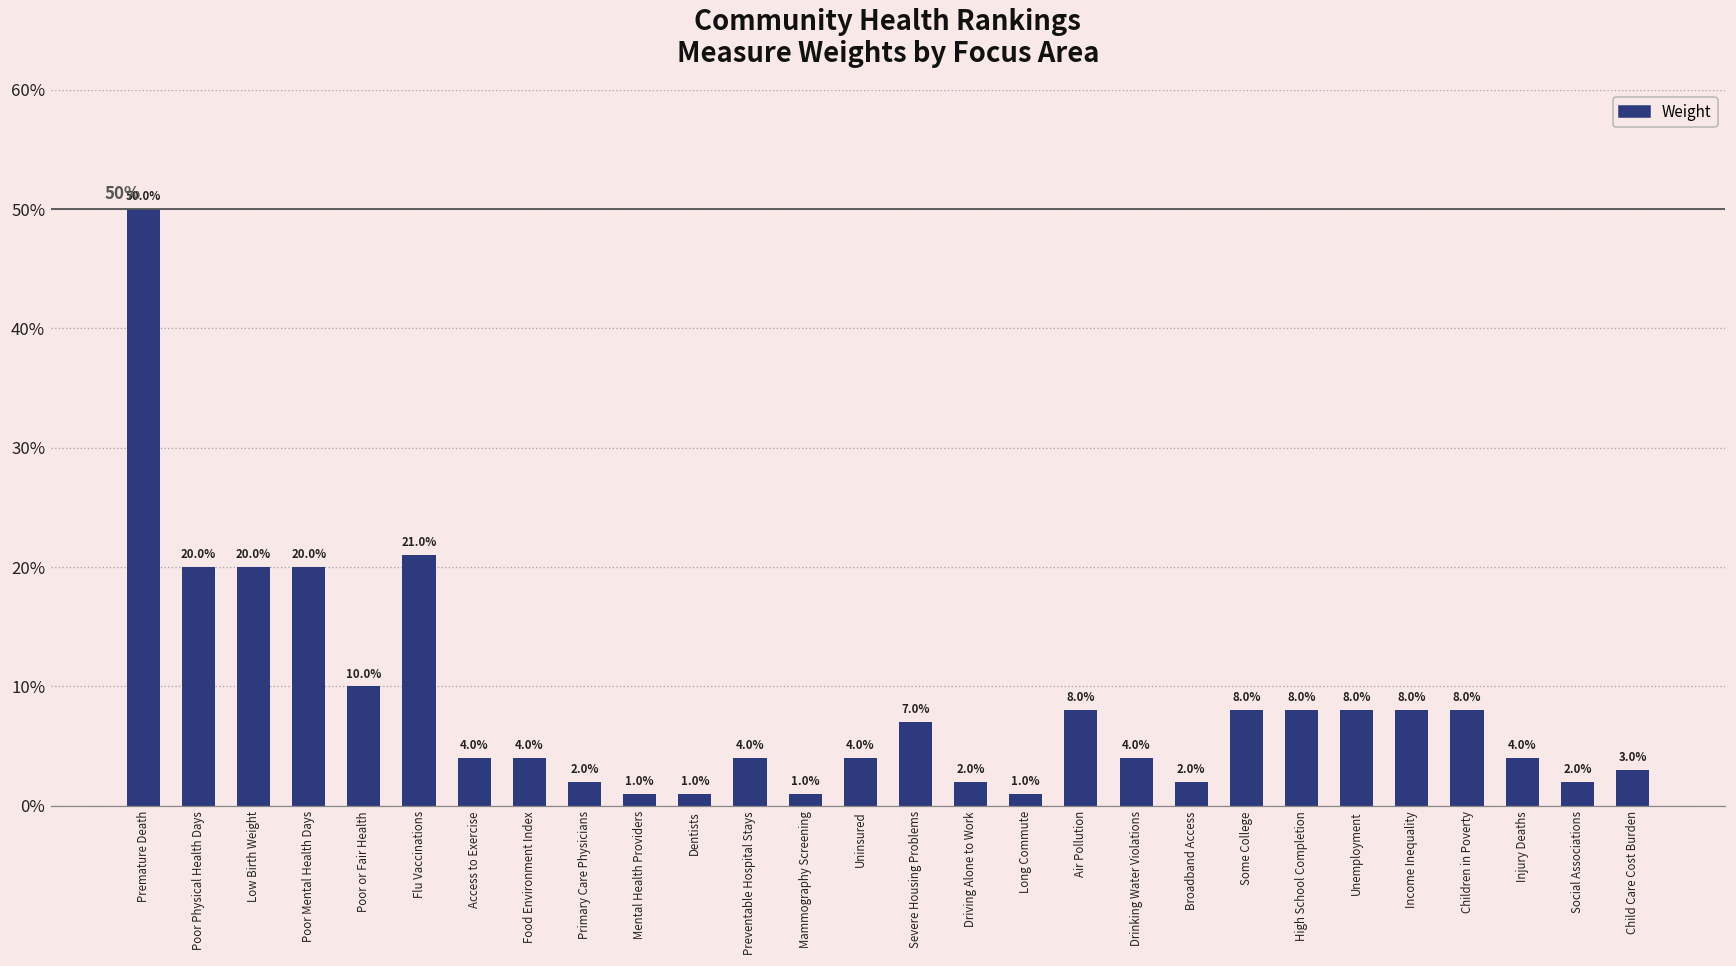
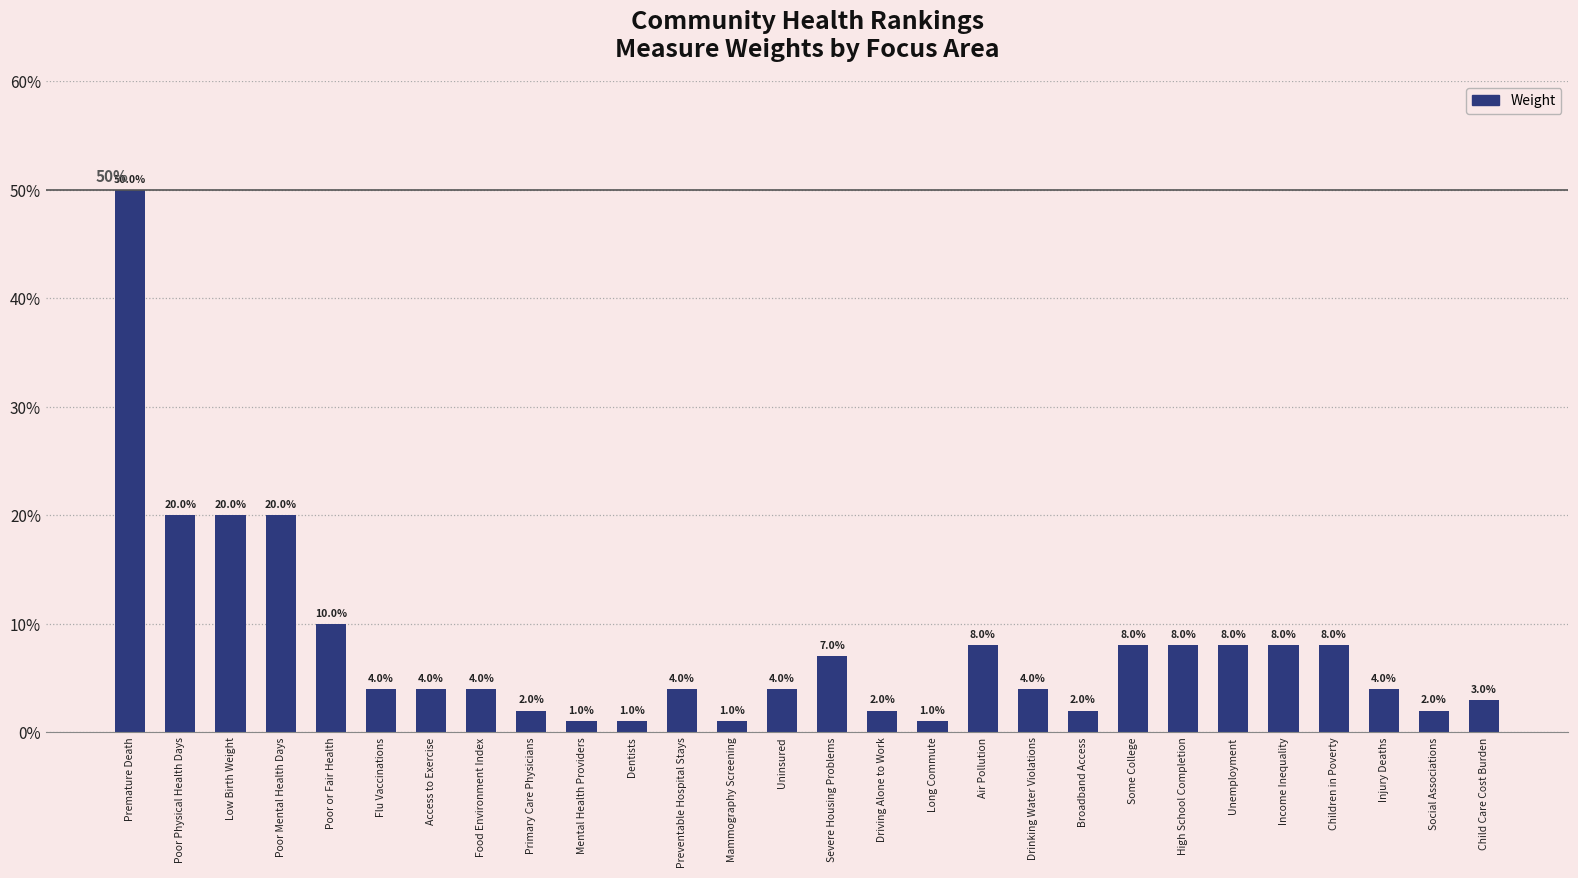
  {
    "Poor Physical Health Days": "20.0%",
    "Low Birth Weight": "20.0%",
    "Poor Mental Health Days": "20.0%",
    "Poor or Fair Health": "10.0%",
-   "Flu Vaccinations": "21.0%",
+   "Flu Vaccinations": "4.0%",
    "Access to Exercise": "4.0%",
    "Food Environment Index": "4.0%",
    "Primary Care Physicians": "2.0%",
    "Mental Health Providers": "1.0%",
    "Dentists": "1.0%",
    "Preventable Hospital Stays": "4.0%",
    "Mammography Screening": "1.0%",
    "Uninsured": "4.0%",
    "Severe Housing Problems": "7.0%",
    "Driving Alone to Work": "2.0%",
    "Long Commute": "1.0%",
    "Air Pollution": "8.0%",
    "Drinking Water Violations": "4.0%",
    "Broadband Access": "2.0%",
    "Some College": "8.0%",
    "High School Completion": "8.0%",
    "Unemployment": "8.0%",
    "Income Inequality": "8.0%",
    "Children in Poverty": "8.0%",
    "Injury Deaths": "4.0%",
    "Social Associations": "2.0%",
    "Child Care Cost Burden": "3.0%"
  }
